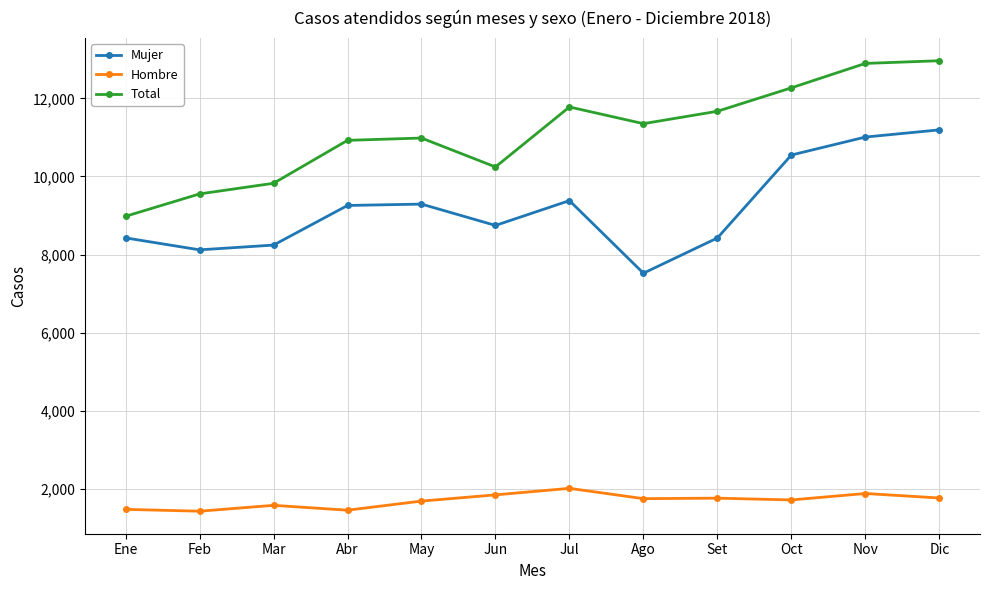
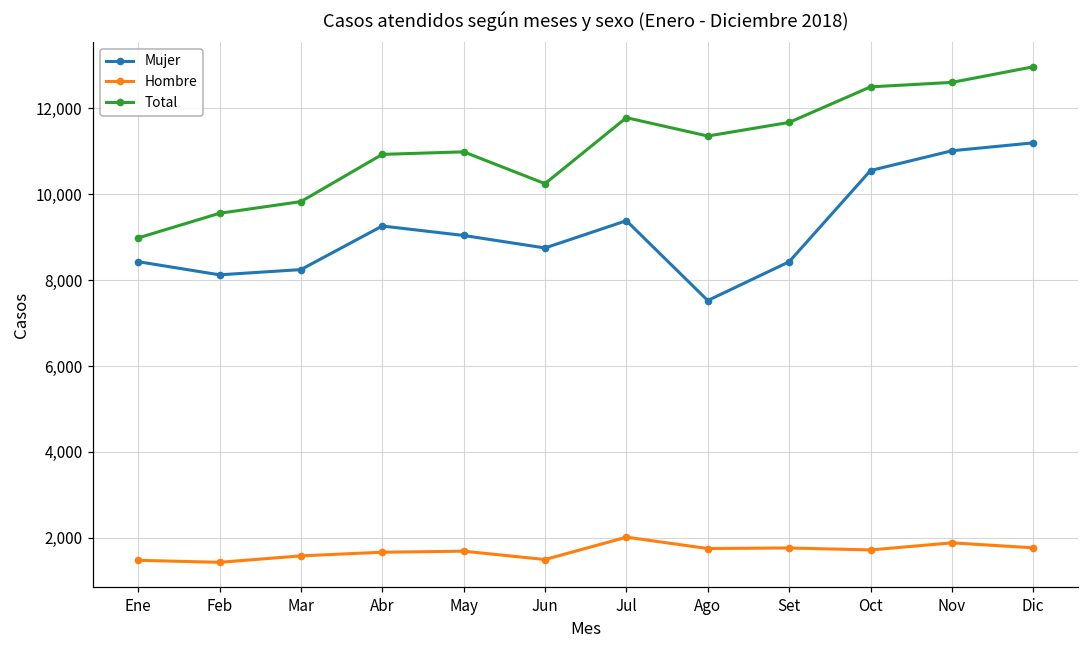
  {
    "Mujer": {
      "Ene": "8,400",
      "Feb": "8,100",
      "Mar": "8,200",
      "Abr": "9,300",
-     "May": "9,300",
+     "May": "9,000",
      "Jun": "8,700",
      "Jul": "9,400",
      "Ago": "7,500",
      "Set": "8,400",
      "Oct": "10,500",
      "Nov": "11,000",
      "Dic": "11,200"
    },
    "Hombre": {
      "Ene": "1,500",
      "Feb": "1,400",
      "Mar": "1,600",
-     "Abr": "1,500",
+     "Abr": "1,700",
      "May": "1,700",
-     "Jun": "1,900",
+     "Jun": "1,500",
      "Jul": "2,000",
      "Ago": "1,800",
      "Set": "1,800",
      "Oct": "1,700",
      "Nov": "1,900",
      "Dic": "1,800"
    },
    "Total": {
      "Ene": "9,000",
      "Feb": "9,600",
      "Mar": "9,800",
      "Abr": "10,900",
      "May": "11,000",
      "Jun": "10,200",
      "Jul": "11,800",
      "Ago": "11,400",
      "Set": "11,700",
-     "Oct": "12,300",
-     "Nov": "12,900",
+     "Oct": "12,500",
+     "Nov": "12,600",
      "Dic": "13,000"
    }
  }
